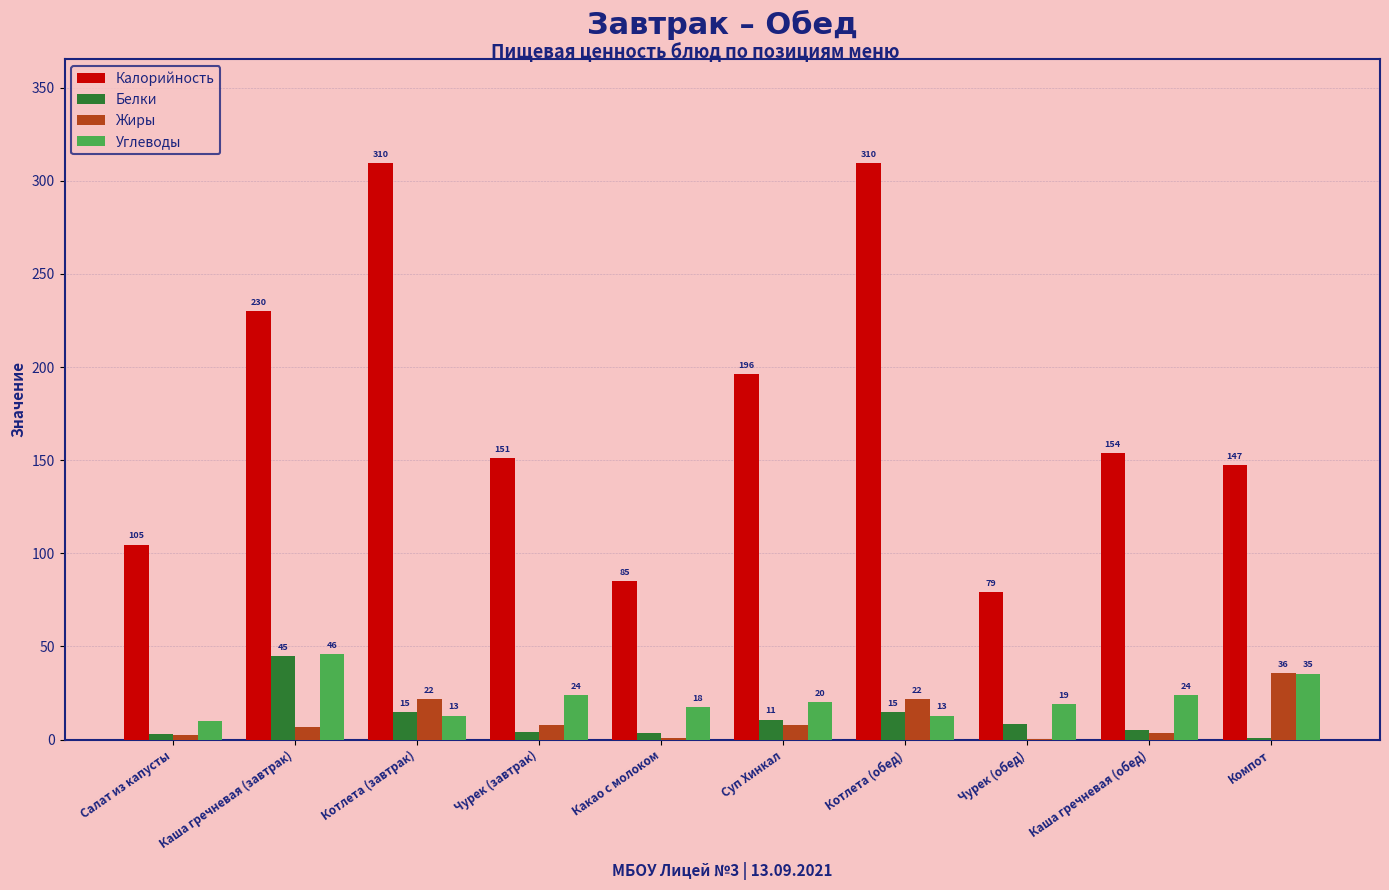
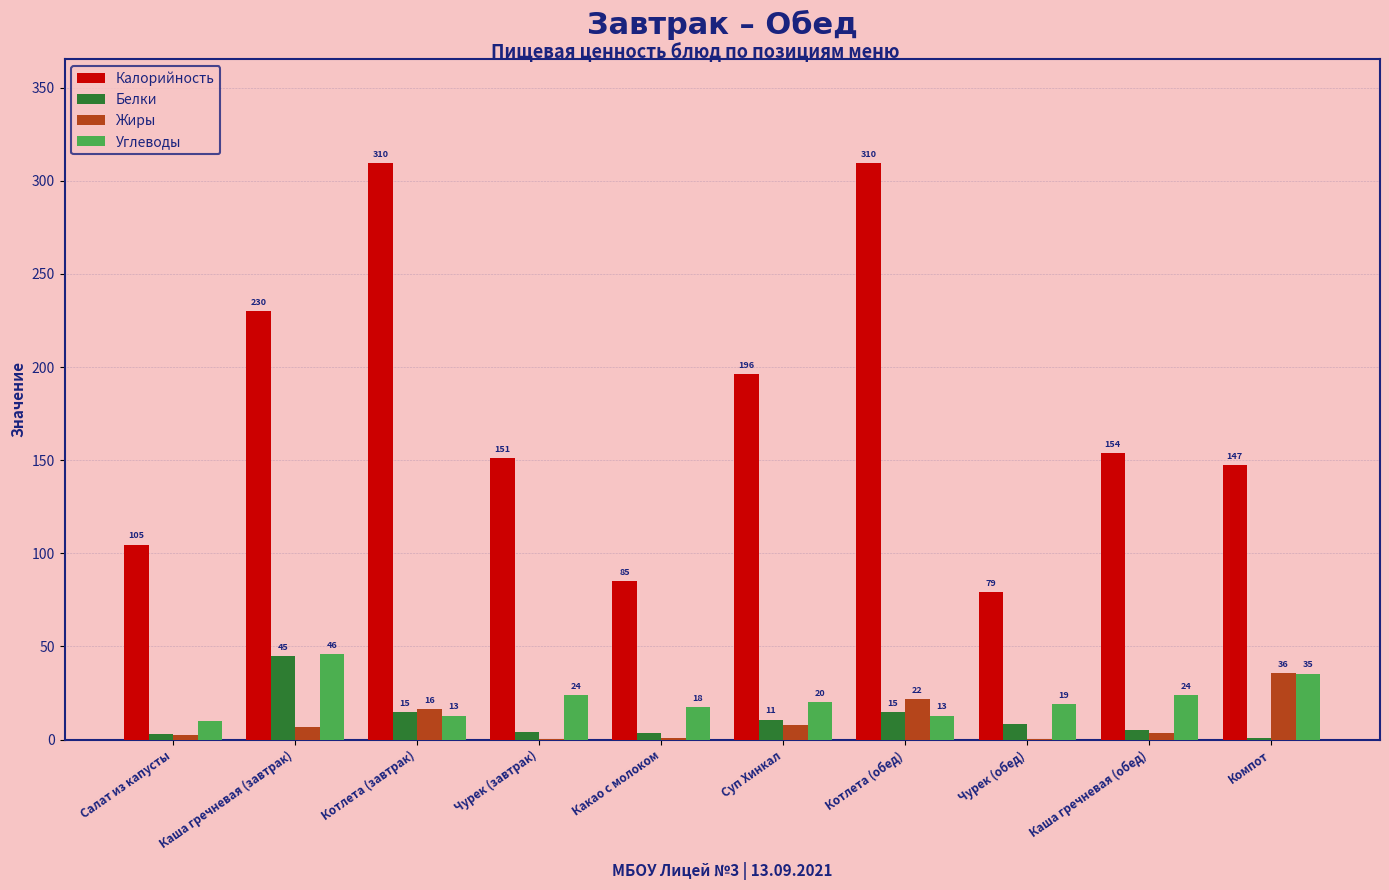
  {
    "Калорийность": {
      "Салат из капусты": 105,
      "Каша гречневая (завтрак)": 230,
      "Котлета (завтрак)": 310,
      "Чурек (завтрак)": 151,
      "Какао с молоком": 85,
      "Суп Хинкал": 196,
      "Котлета (обед)": 310,
      "Чурек (обед)": 79,
      "Каша гречневая (обед)": 154,
      "Компот": 147
    },
    "Белки": {
      "Каша гречневая (завтрак)": 45,
      "Котлета (завтрак)": 15,
      "Суп Хинкал": 11,
      "Котлета (обед)": 15
    },
    "Жиры": {
-     "Котлета (завтрак)": 22,
-     "Чурек (завтрак)": 8,
+     "Котлета (завтрак)": 16,
+     "Чурек (завтрак)": 0,
      "Котлета (обед)": 22,
      "Компот": 36
    },
    "Углеводы": {
      "Каша гречневая (завтрак)": 46,
      "Котлета (завтрак)": 13,
      "Чурек (завтрак)": 24,
      "Какао с молоком": 18,
      "Суп Хинкал": 20,
      "Котлета (обед)": 13,
      "Чурек (обед)": 19,
      "Каша гречневая (обед)": 24,
      "Компот": 35
    }
  }
